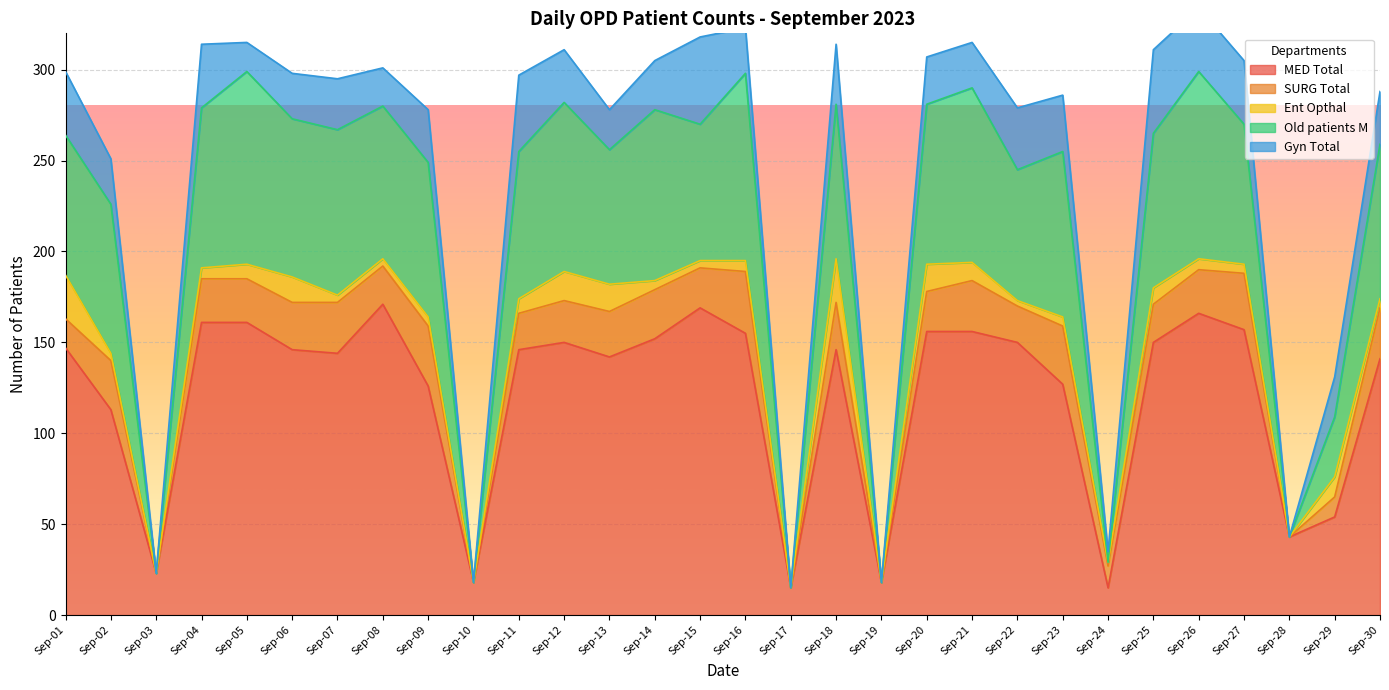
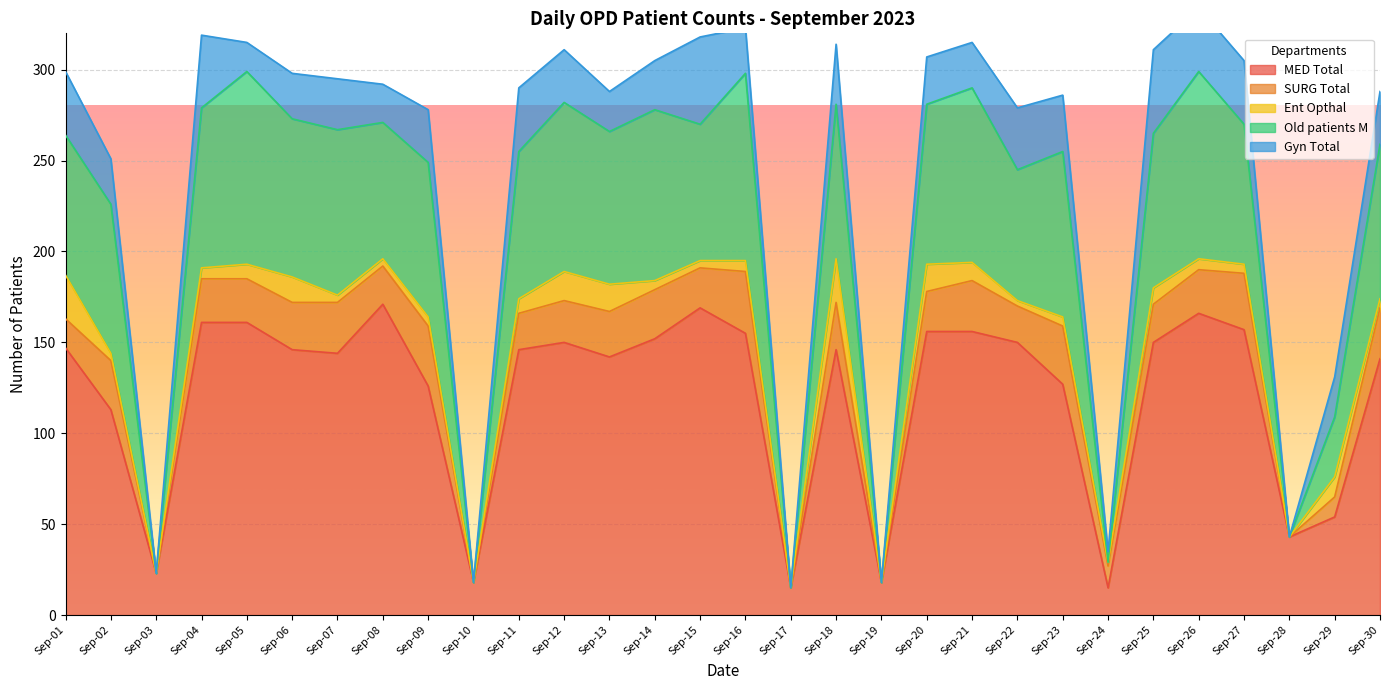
  {
    "Ent Opthal": {
      "Sep-01": 24,
      "Sep-02": 4,
      "Sep-04": 6,
      "Sep-05": 8,
      "Sep-06": 14,
      "Sep-07": 4,
      "Sep-08": 4,
      "Sep-09": 5,
      "Sep-11": 8,
      "Sep-12": 16,
      "Sep-13": 15,
      "Sep-14": 5,
      "Sep-15": 4,
      "Sep-16": 6,
      "Sep-18": 24,
      "Sep-20": 15,
      "Sep-21": 10,
      "Sep-22": 3,
      "Sep-23": 5,
      "Sep-25": 9,
      "Sep-26": 6,
      "Sep-27": 5,
      "Sep-29": 11,
      "Sep-30": 5
    },
    "Old patients M": {
      "Sep-01": 77,
      "Sep-02": 82,
      "Sep-04": 88,
      "Sep-05": 106,
      "Sep-06": 87,
      "Sep-07": 91,
-     "Sep-08": 84,
+     "Sep-08": 75,
      "Sep-09": 85,
      "Sep-11": 81,
      "Sep-12": 93,
-     "Sep-13": 74,
+     "Sep-13": 84,
      "Sep-14": 94,
      "Sep-15": 75,
      "Sep-16": 103,
      "Sep-18": 85,
      "Sep-20": 88,
      "Sep-21": 96,
      "Sep-22": 72,
      "Sep-23": 91,
      "Sep-25": 85,
      "Sep-26": 103,
      "Sep-27": 77,
      "Sep-29": 33,
      "Sep-30": 85
    },
    "Gyn Total": {
      "Sep-01": 35,
      "Sep-02": 25,
-     "Sep-04": 35,
+     "Sep-04": 40,
      "Sep-05": 16,
      "Sep-06": 25,
      "Sep-07": 28,
      "Sep-08": 21,
      "Sep-09": 29,
-     "Sep-11": 42,
+     "Sep-11": 35,
      "Sep-12": 29,
      "Sep-13": 22,
      "Sep-14": 27,
      "Sep-15": 48,
      "Sep-18": 33,
      "Sep-20": 26,
      "Sep-21": 25,
      "Sep-22": 34,
      "Sep-23": 31,
      "Sep-24": 6,
      "Sep-25": 46,
      "Sep-27": 35,
      "Sep-29": 22,
      "Sep-30": 29
    }
  }
